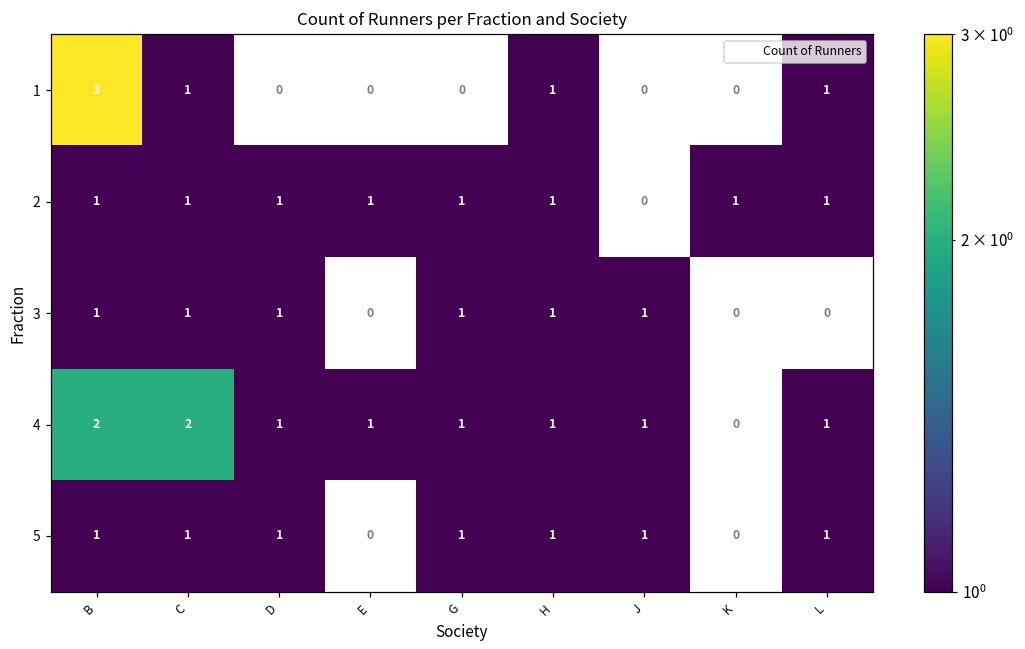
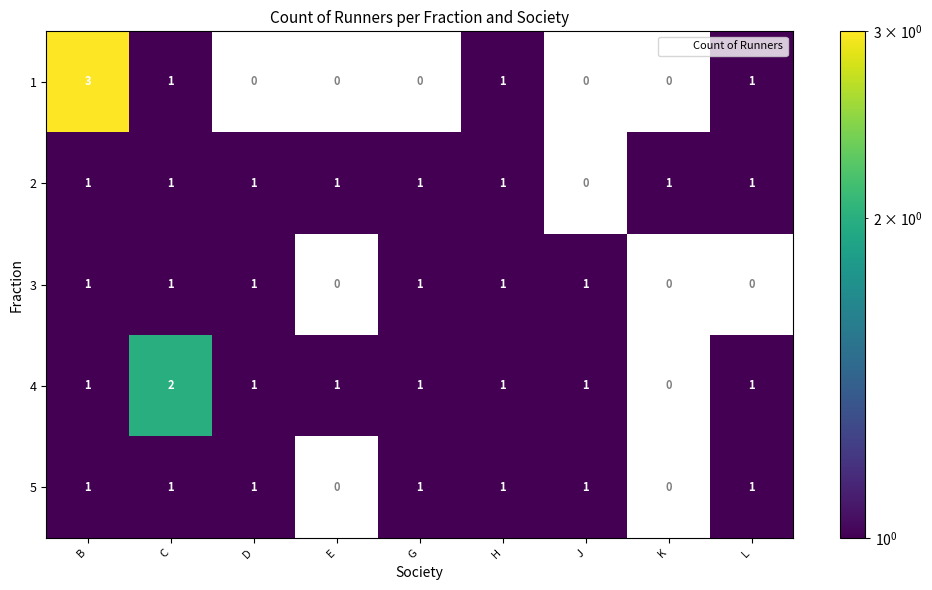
  {
    "1": {
      "B": 3,
      "C": 1,
      "H": 1,
      "L": 1
    },
    "2": {
      "B": 1,
      "C": 1,
      "D": 1,
      "E": 1,
      "G": 1,
      "H": 1,
      "K": 1,
      "L": 1
    },
    "3": {
      "B": 1,
      "C": 1,
      "D": 1,
      "G": 1,
      "H": 1,
      "J": 1
    },
    "4": {
-     "B": 2,
+     "B": 1,
      "C": 2,
      "D": 1,
      "E": 1,
      "G": 1,
      "H": 1,
      "J": 1,
      "L": 1
    },
    "5": {
      "B": 1,
      "C": 1,
      "D": 1,
      "G": 1,
      "H": 1,
      "J": 1,
      "L": 1
    }
  }
